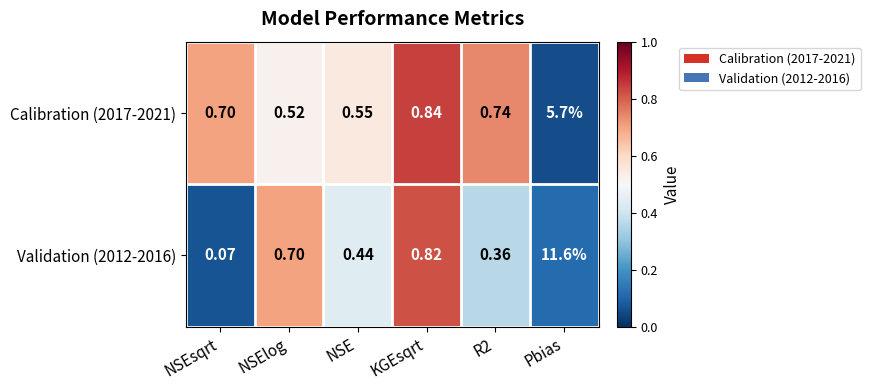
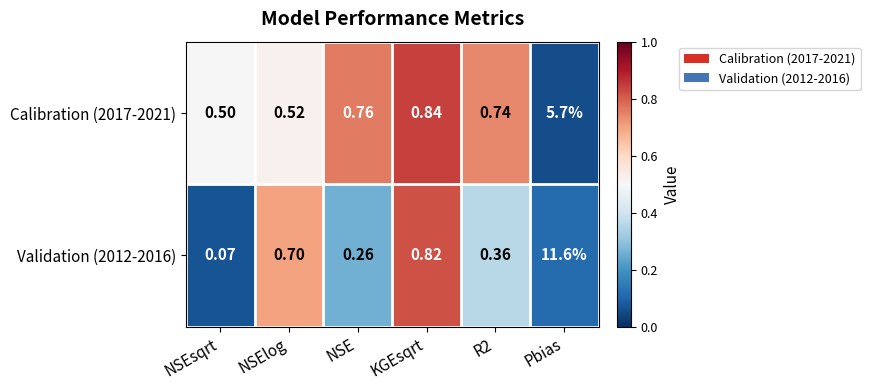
  {
    "Calibration (2017-2021)": {
-     "NSEsqrt": "0.70",
+     "NSEsqrt": "0.50",
      "NSElog": "0.52",
-     "NSE": "0.55",
+     "NSE": "0.76",
      "KGEsqrt": "0.84",
      "R2": "0.74",
      "Pbias": "5.7%"
    },
    "Validation (2012-2016)": {
      "NSEsqrt": "0.07",
      "NSElog": "0.70",
-     "NSE": "0.44",
+     "NSE": "0.26",
      "KGEsqrt": "0.82",
      "R2": "0.36",
      "Pbias": "11.6%"
    }
  }
